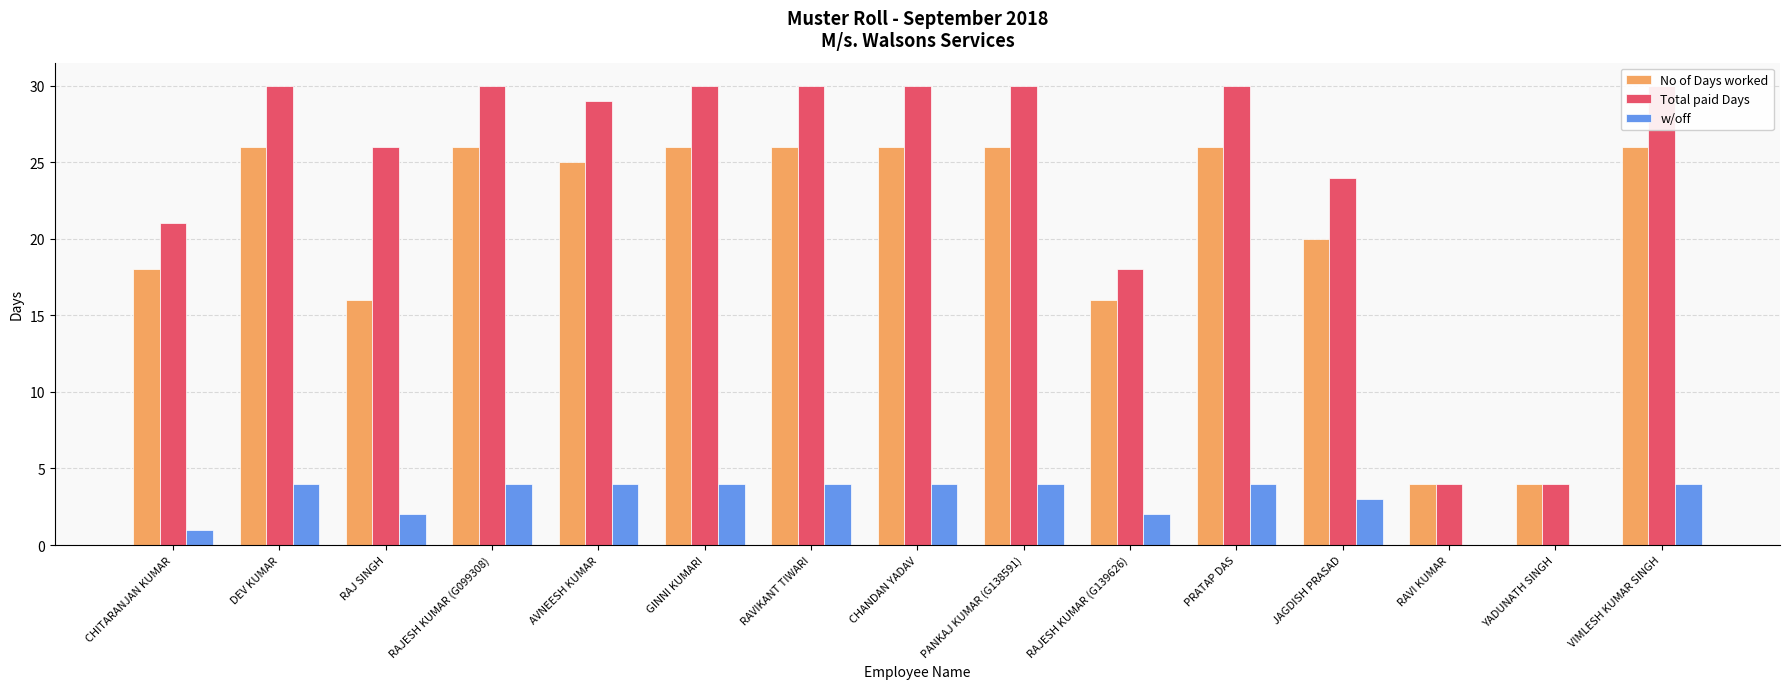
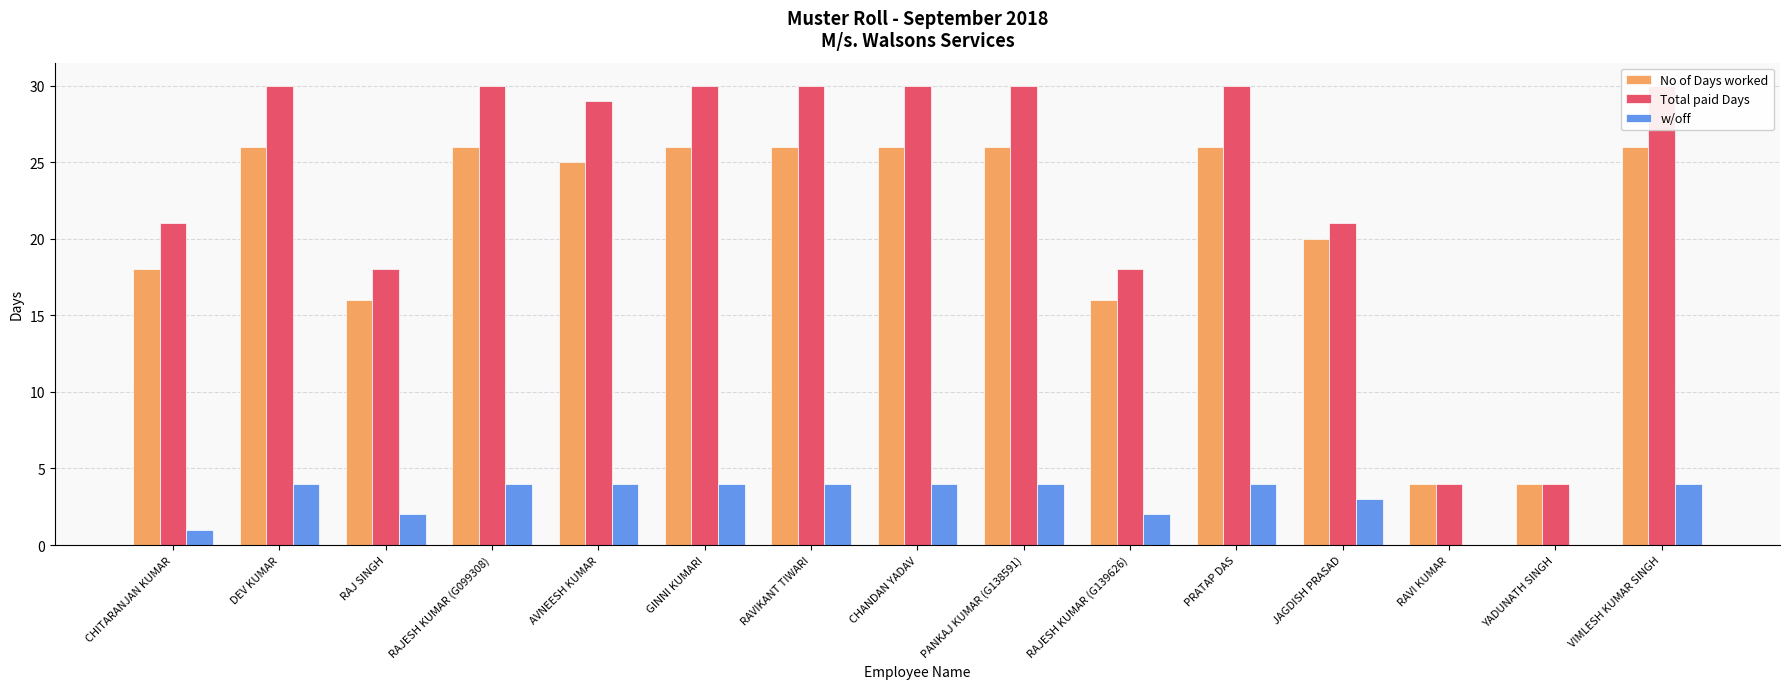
  {
    "No of Days worked": {
      "CHITARANJAN KUMAR": 18,
      "DEV KUMAR": 26,
      "RAJ SINGH": 16,
      "RAJESH KUMAR (G099308)": 26,
      "AVNEESH KUMAR": 25,
      "GINNI KUMARI": 26,
      "RAVIKANT TIWARI": 26,
      "CHANDAN YADAV": 26,
      "PANKAJ KUMAR (G138591)": 26,
      "RAJESH KUMAR (G139626)": 16,
      "PRATAP DAS": 26,
      "JAGDISH PRASAD": 20,
      "RAVI KUMAR": 4,
      "YADUNATH SINGH": 4,
      "VIMLESH KUMAR SINGH": 26
    },
    "Total paid Days": {
      "CHITARANJAN KUMAR": 21,
      "DEV KUMAR": 30,
-     "RAJ SINGH": 26,
+     "RAJ SINGH": 18,
      "RAJESH KUMAR (G099308)": 30,
      "AVNEESH KUMAR": 29,
      "GINNI KUMARI": 30,
      "RAVIKANT TIWARI": 30,
      "CHANDAN YADAV": 30,
      "PANKAJ KUMAR (G138591)": 30,
      "RAJESH KUMAR (G139626)": 18,
      "PRATAP DAS": 30,
-     "JAGDISH PRASAD": 24,
+     "JAGDISH PRASAD": 21,
      "RAVI KUMAR": 4,
      "YADUNATH SINGH": 4
    },
    "w/off": {
      "CHITARANJAN KUMAR": 1,
      "DEV KUMAR": 4,
      "RAJ SINGH": 2,
      "RAJESH KUMAR (G099308)": 4,
      "AVNEESH KUMAR": 4,
      "GINNI KUMARI": 4,
      "RAVIKANT TIWARI": 4,
      "CHANDAN YADAV": 4,
      "PANKAJ KUMAR (G138591)": 4,
      "RAJESH KUMAR (G139626)": 2,
      "PRATAP DAS": 4,
      "JAGDISH PRASAD": 3,
      "RAVI KUMAR": 0,
      "YADUNATH SINGH": 0,
      "VIMLESH KUMAR SINGH": 4
    }
  }
